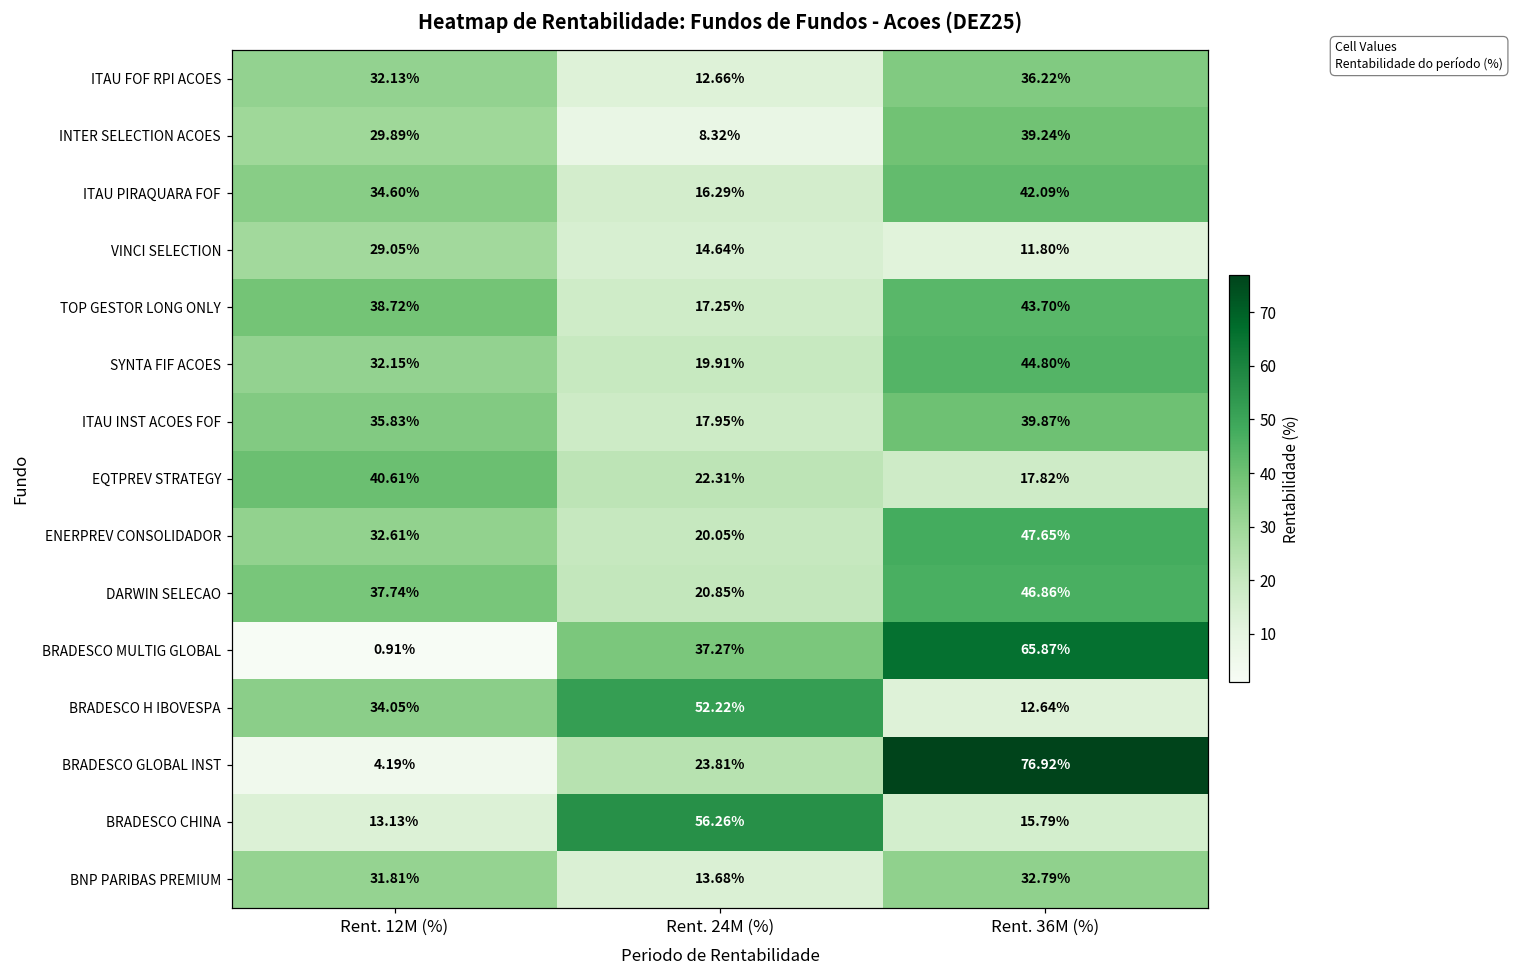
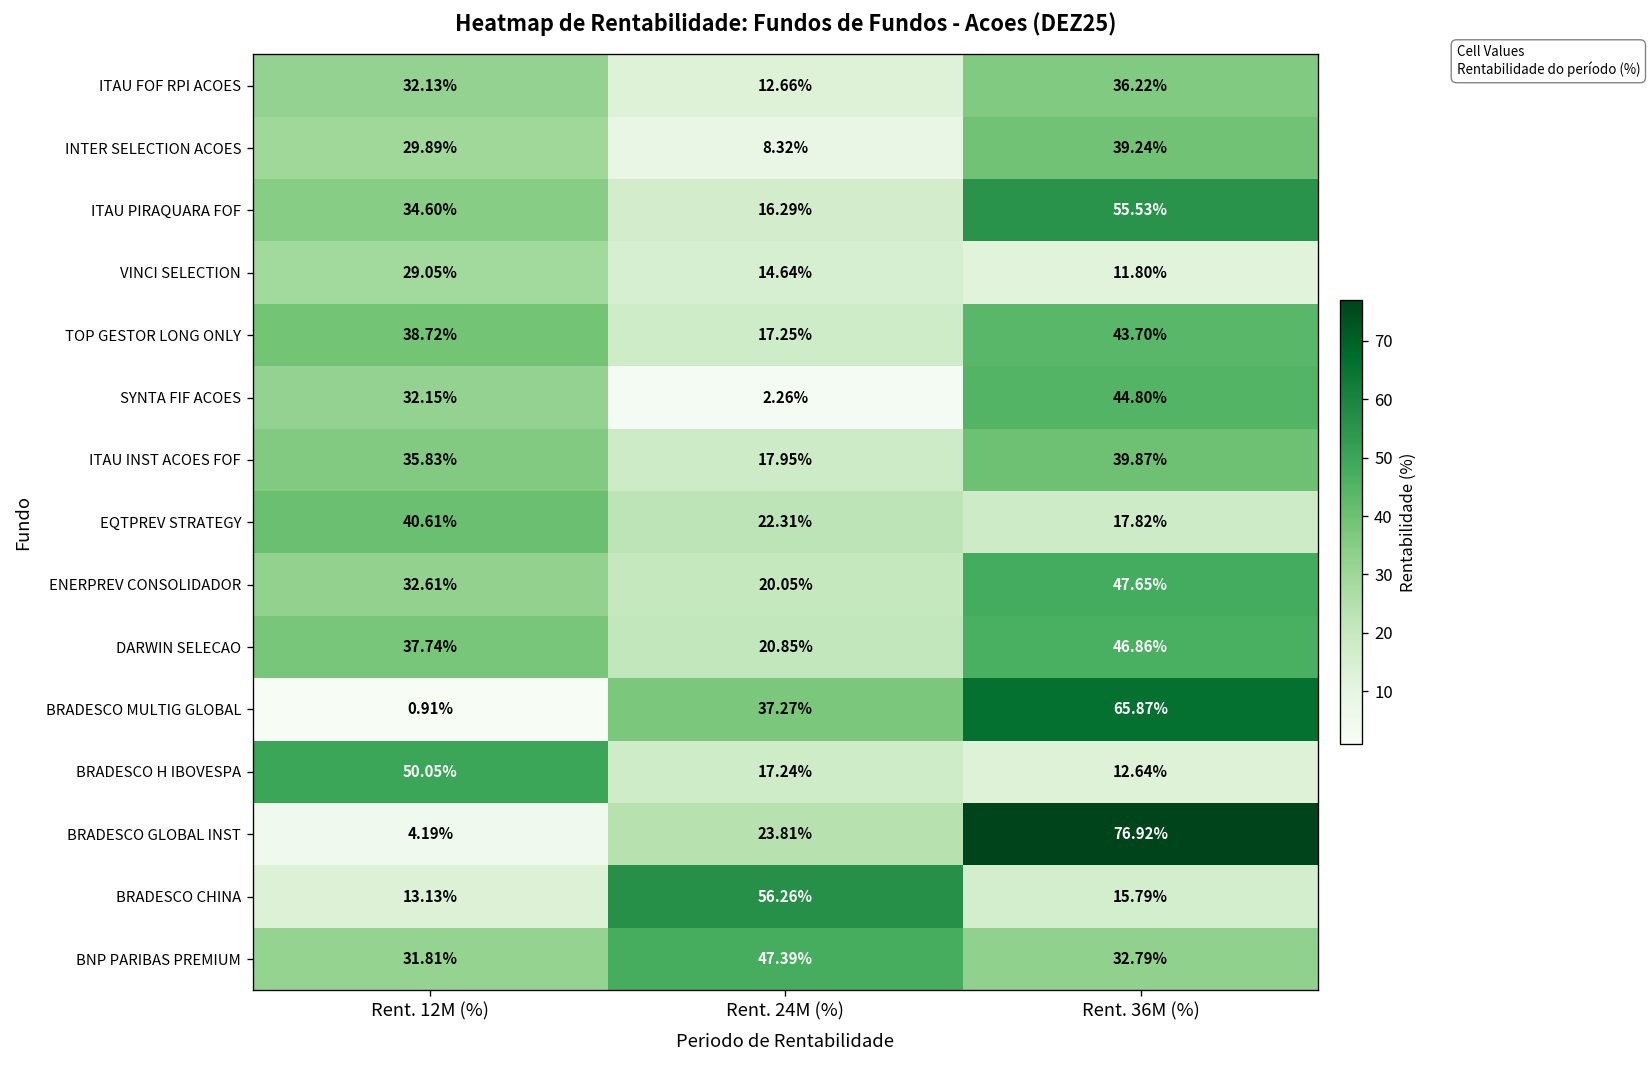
  {
    "ITAU FOF RPI ACOES": {
      "Rent. 12M (%)": "32.13%",
      "Rent. 24M (%)": "12.66%",
      "Rent. 36M (%)": "36.22%"
    },
    "INTER SELECTION ACOES": {
      "Rent. 12M (%)": "29.89%",
      "Rent. 24M (%)": "8.32%",
      "Rent. 36M (%)": "39.24%"
    },
    "ITAU PIRAQUARA FOF": {
      "Rent. 12M (%)": "34.60%",
      "Rent. 24M (%)": "16.29%",
-     "Rent. 36M (%)": "42.09%"
+     "Rent. 36M (%)": "55.53%"
    },
    "VINCI SELECTION": {
      "Rent. 12M (%)": "29.05%",
      "Rent. 24M (%)": "14.64%",
      "Rent. 36M (%)": "11.80%"
    },
    "TOP GESTOR LONG ONLY": {
      "Rent. 12M (%)": "38.72%",
      "Rent. 24M (%)": "17.25%",
      "Rent. 36M (%)": "43.70%"
    },
    "SYNTA FIF ACOES": {
      "Rent. 12M (%)": "32.15%",
-     "Rent. 24M (%)": "19.91%",
+     "Rent. 24M (%)": "2.26%",
      "Rent. 36M (%)": "44.80%"
    },
    "ITAU INST ACOES FOF": {
      "Rent. 12M (%)": "35.83%",
      "Rent. 24M (%)": "17.95%",
      "Rent. 36M (%)": "39.87%"
    },
    "EQTPREV STRATEGY": {
      "Rent. 12M (%)": "40.61%",
      "Rent. 24M (%)": "22.31%",
      "Rent. 36M (%)": "17.82%"
    },
    "ENERPREV CONSOLIDADOR": {
      "Rent. 12M (%)": "32.61%",
      "Rent. 24M (%)": "20.05%",
      "Rent. 36M (%)": "47.65%"
    },
    "DARWIN SELECAO": {
      "Rent. 12M (%)": "37.74%",
      "Rent. 24M (%)": "20.85%",
      "Rent. 36M (%)": "46.86%"
    },
    "BRADESCO MULTIG GLOBAL": {
      "Rent. 12M (%)": "0.91%",
      "Rent. 24M (%)": "37.27%",
      "Rent. 36M (%)": "65.87%"
    },
    "BRADESCO H IBOVESPA": {
-     "Rent. 12M (%)": "34.05%",
-     "Rent. 24M (%)": "52.22%",
+     "Rent. 12M (%)": "50.05%",
+     "Rent. 24M (%)": "17.24%",
      "Rent. 36M (%)": "12.64%"
    },
    "BRADESCO GLOBAL INST": {
      "Rent. 12M (%)": "4.19%",
      "Rent. 24M (%)": "23.81%",
      "Rent. 36M (%)": "76.92%"
    },
    "BRADESCO CHINA": {
      "Rent. 12M (%)": "13.13%",
      "Rent. 24M (%)": "56.26%",
      "Rent. 36M (%)": "15.79%"
    },
    "BNP PARIBAS PREMIUM": {
      "Rent. 12M (%)": "31.81%",
-     "Rent. 24M (%)": "13.68%",
+     "Rent. 24M (%)": "47.39%",
      "Rent. 36M (%)": "32.79%"
    }
  }
